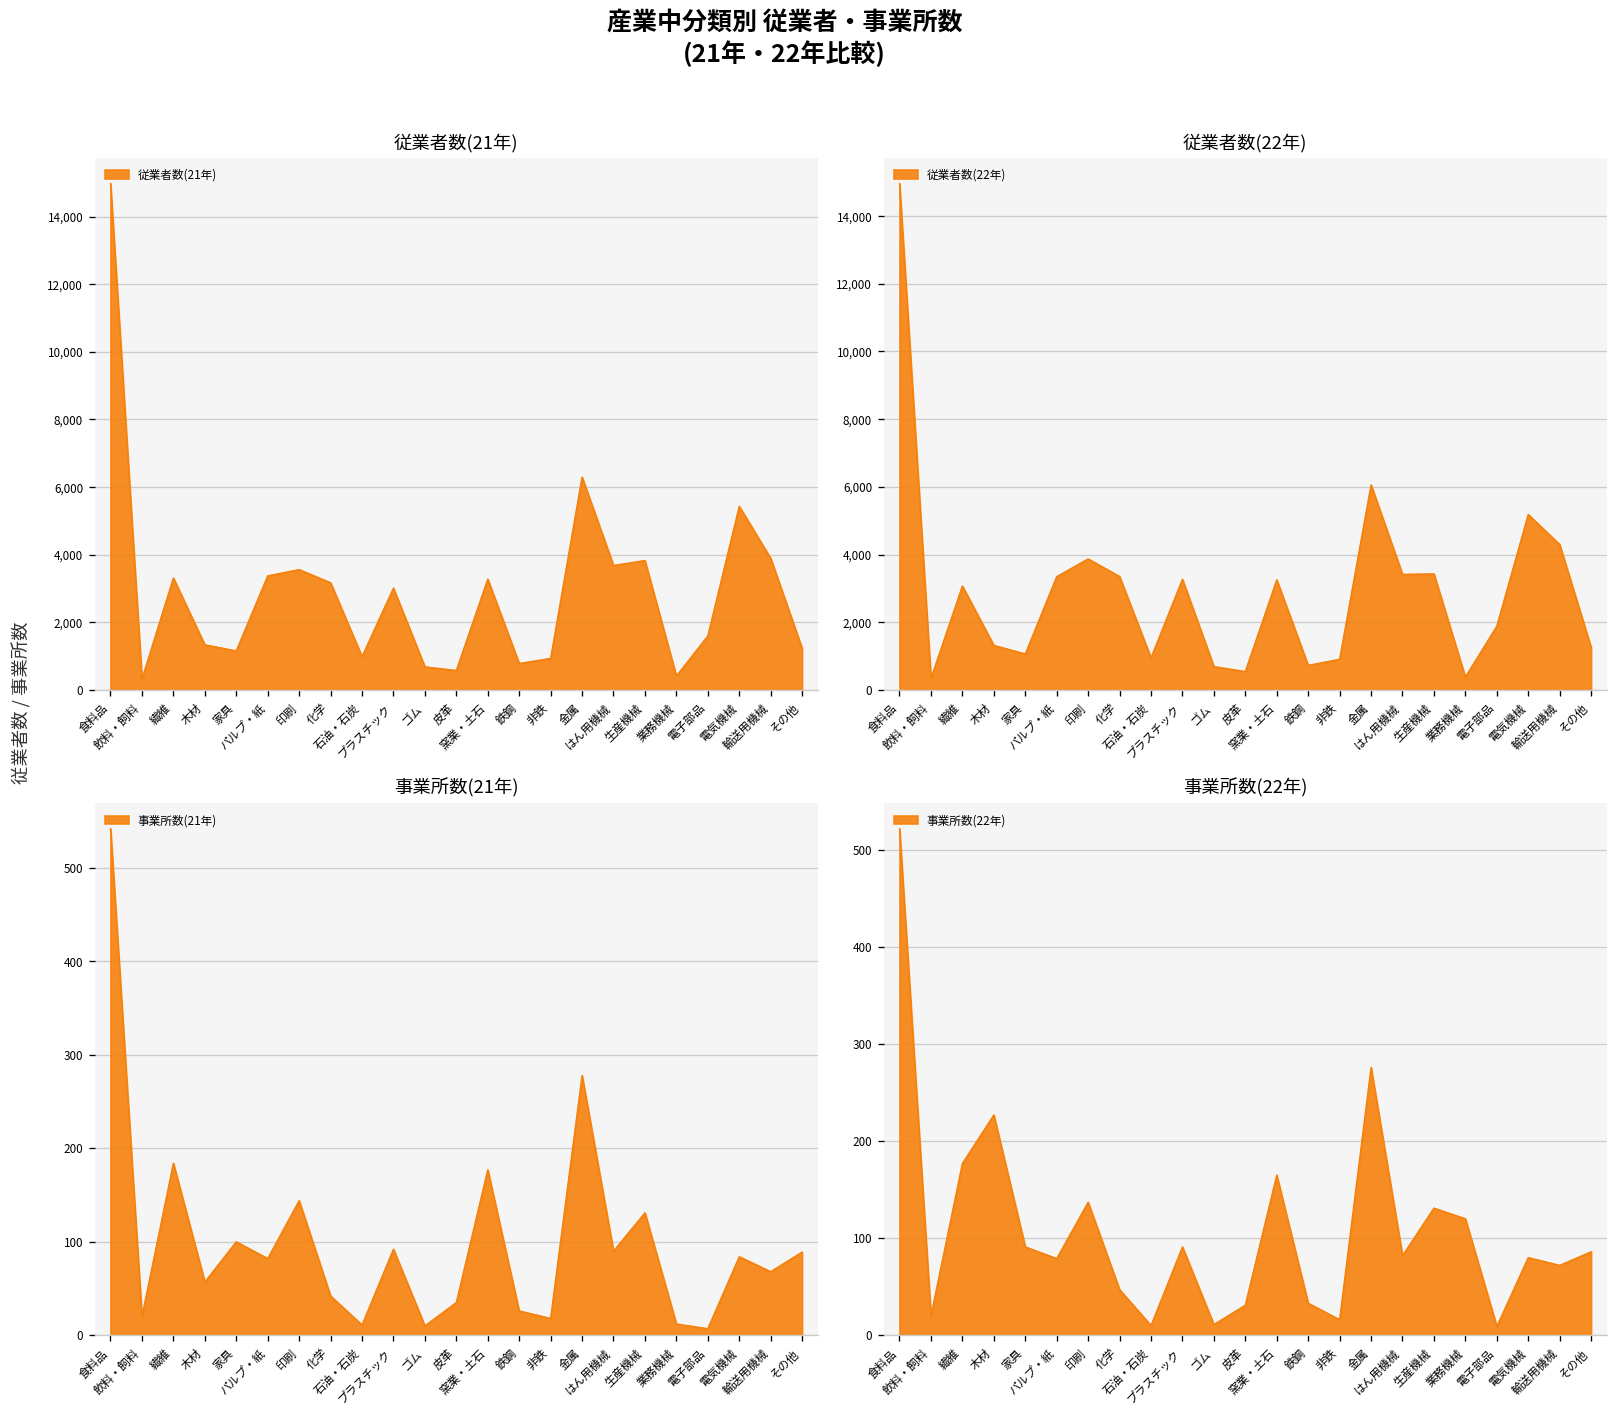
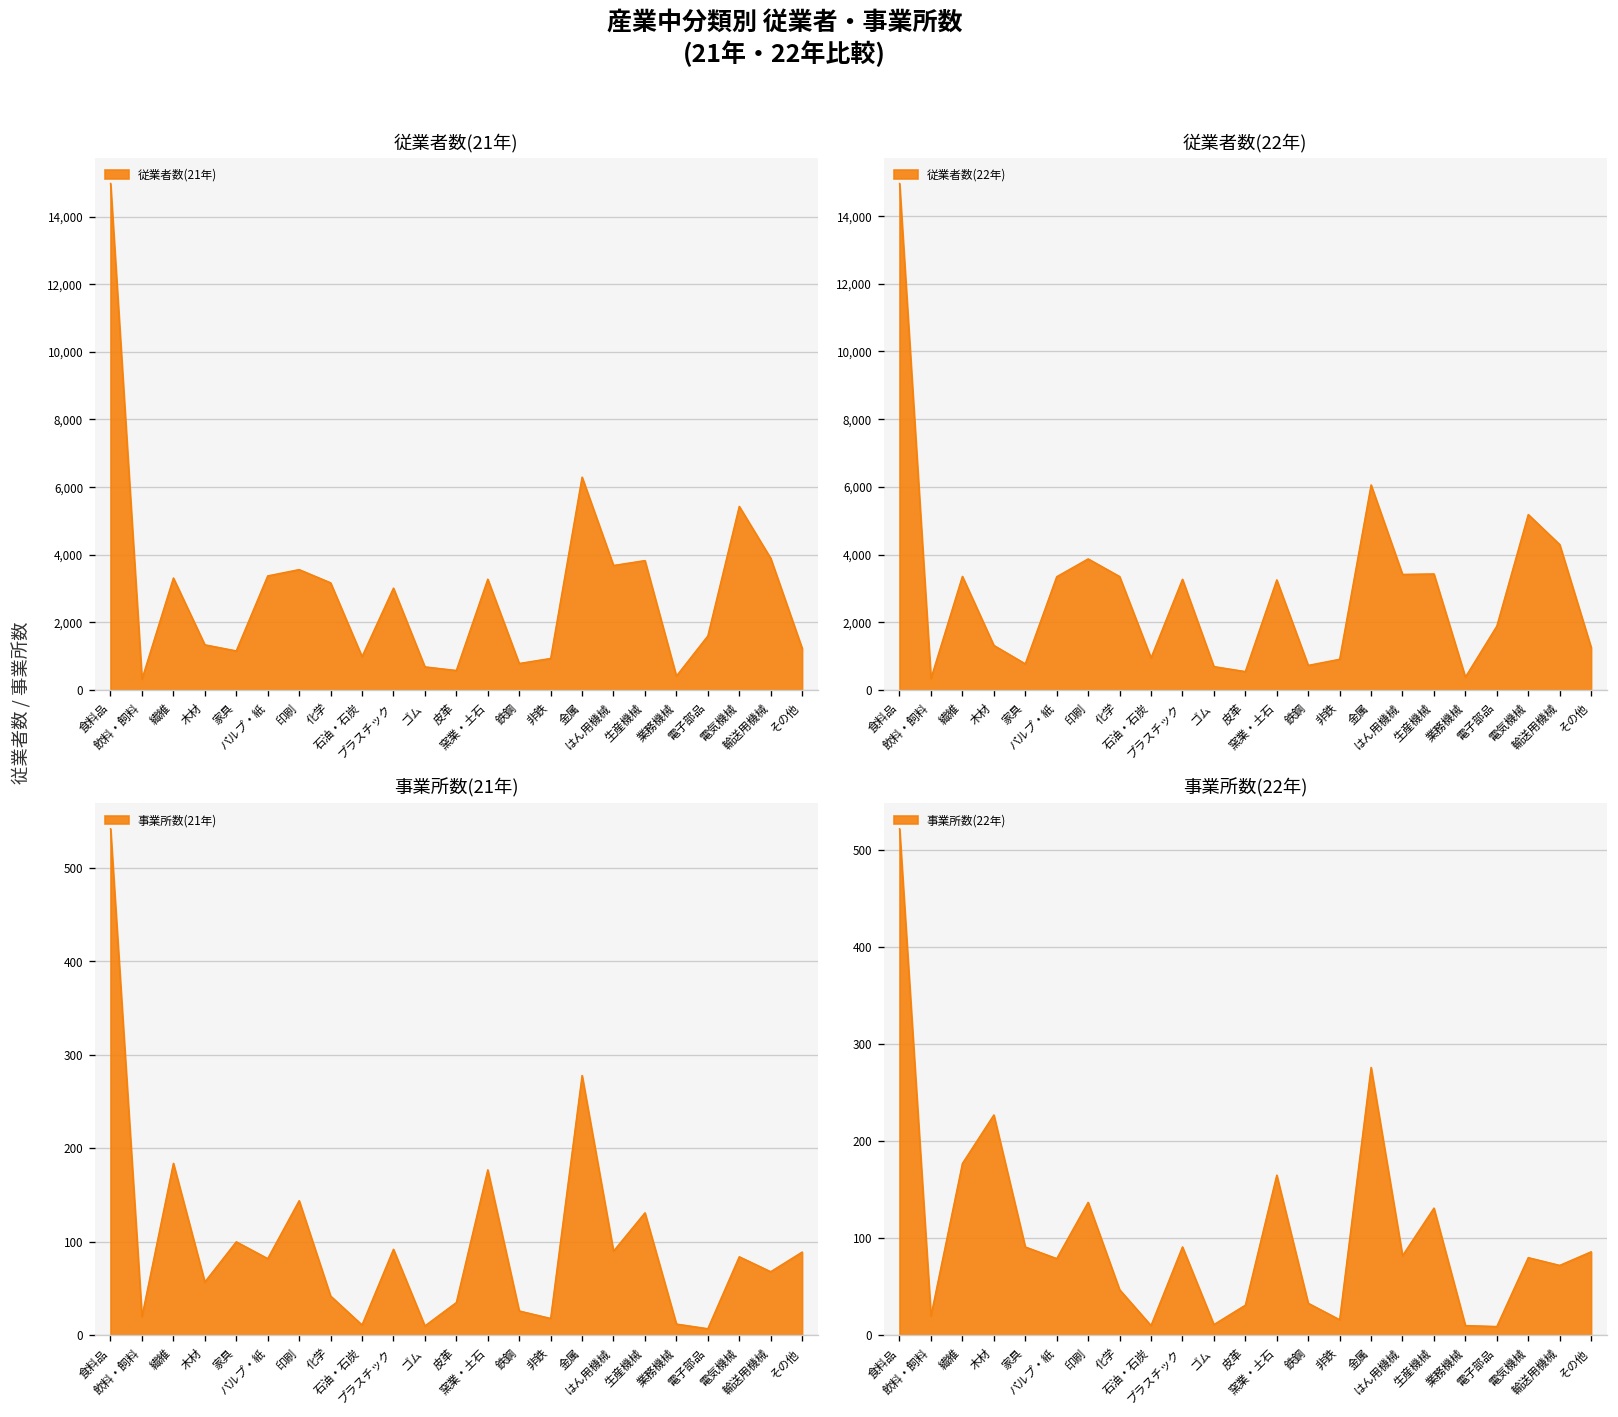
  {
    "従業者数(21年)": {
      "食料品": "15,000",
      "飲料・飼料": "300",
      "繊維": "3,300",
      "木材": "1,300",
      "家具": "1,200",
      "パルプ・紙": "3,400",
      "印刷": "3,600",
      "化学": "3,200",
      "石油・石炭": "1,000",
      "プラスチック": "3,000",
      "ゴム": "700",
      "皮革": "600",
      "窯業・土石": "3,300",
      "鉄鋼": "800",
      "非鉄": "900",
      "金属": "6,300",
      "はん用機械": "3,700",
      "生産機械": "3,800",
      "業務機械": "400",
      "電子部品": "1,600",
      "電気機械": "5,400",
      "輸送用機械": "3,900",
      "その他": "1,200"
    },
    "従業者数(22年)": {
      "食料品": "15,000",
      "飲料・飼料": "300",
-     "繊維": "3,100",
+     "繊維": "3,400",
      "木材": "1,300",
-     "家具": "1,100",
+     "家具": "800",
      "パルプ・紙": "3,300",
      "印刷": "3,900",
      "化学": "3,400",
      "石油・石炭": "900",
      "プラスチック": "3,300",
      "ゴム": "700",
      "皮革": "500",
      "窯業・土石": "3,300",
      "鉄鋼": "700",
      "非鉄": "900",
      "金属": "6,100",
      "はん用機械": "3,400",
      "生産機械": "3,400",
      "業務機械": "400",
      "電子部品": "1,900",
      "電気機械": "5,200",
      "輸送用機械": "4,300",
      "その他": "1,300"
    },
    "事業所数(21年)": {
      "食料品": "540",
      "飲料・飼料": "20",
      "繊維": "180",
      "木材": "60",
      "家具": "100",
      "パルプ・紙": "80",
      "印刷": "140",
      "化学": "40",
      "石油・石炭": "10",
      "プラスチック": "90",
      "ゴム": "10",
      "皮革": "40",
      "窯業・土石": "180",
      "鉄鋼": "30",
      "非鉄": "20",
      "金属": "280",
      "はん用機械": "90",
      "生産機械": "130",
      "業務機械": "10",
      "電子部品": "10",
      "電気機械": "80",
      "輸送用機械": "70",
      "その他": "90"
    },
    "事業所数(22年)": {
      "食料品": "520",
      "飲料・飼料": "20",
      "繊維": "180",
      "木材": "230",
      "家具": "90",
      "パルプ・紙": "80",
      "印刷": "140",
      "化学": "50",
      "石油・石炭": "10",
      "プラスチック": "90",
      "ゴム": "10",
      "皮革": "30",
      "窯業・土石": "170",
      "鉄鋼": "30",
      "非鉄": "20",
      "金属": "280",
      "はん用機械": "80",
      "生産機械": "130",
-     "業務機械": "120",
+     "業務機械": "10",
      "電子部品": "10",
      "電気機械": "80",
      "輸送用機械": "70",
      "その他": "90"
    }
  }
